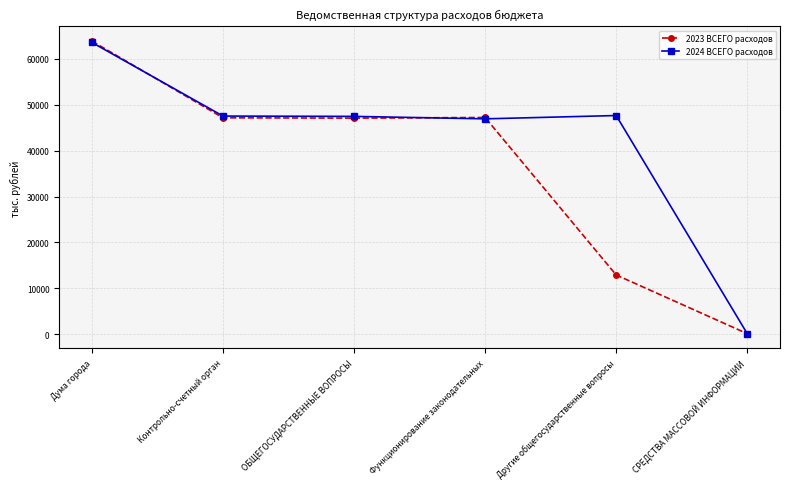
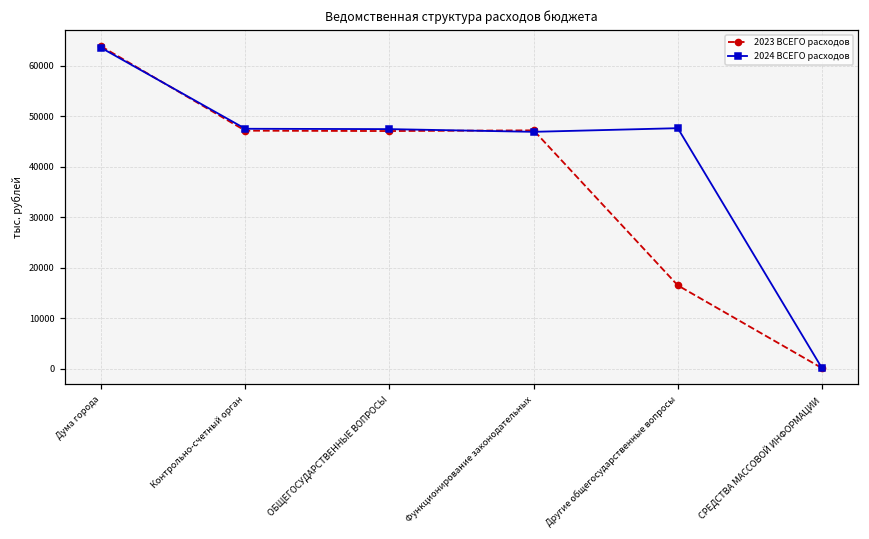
  {
    "2023 ВСЕГО расходов": {
-     "Другие общегосударственные вопросы": 13000
+     "Другие общегосударственные вопросы": 17000
    },
    "2024 ВСЕГО расходов": {
      "Другие общегосударственные вопросы": 48000
    }
  }
